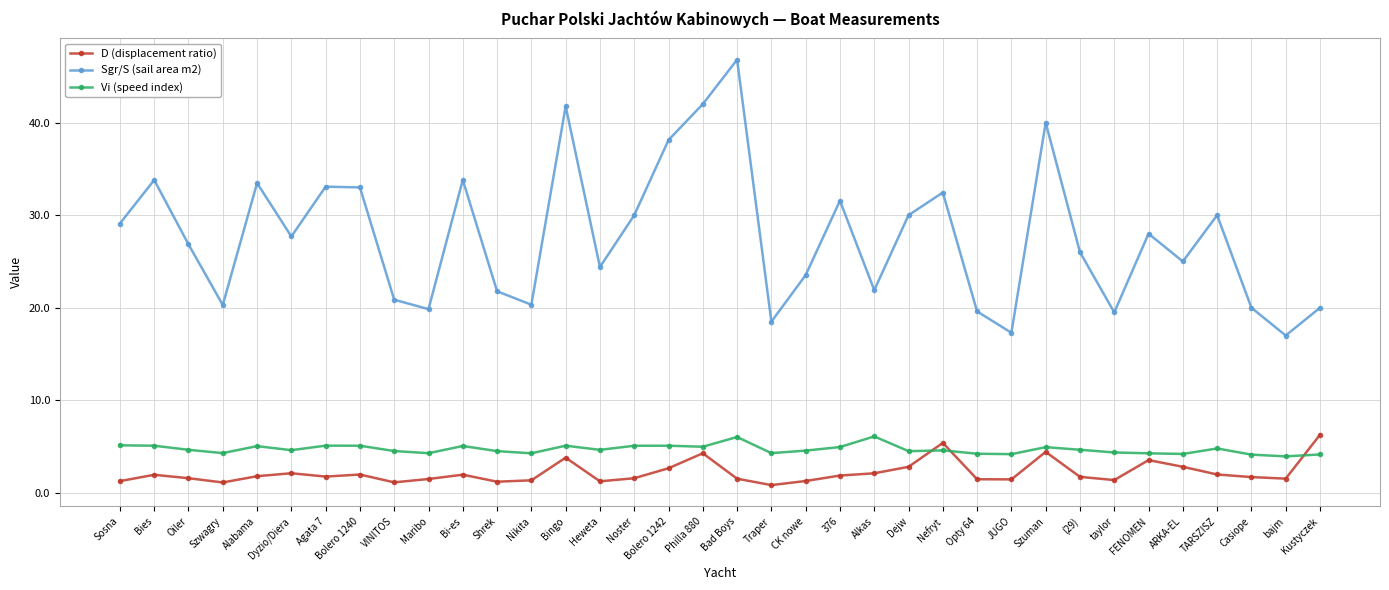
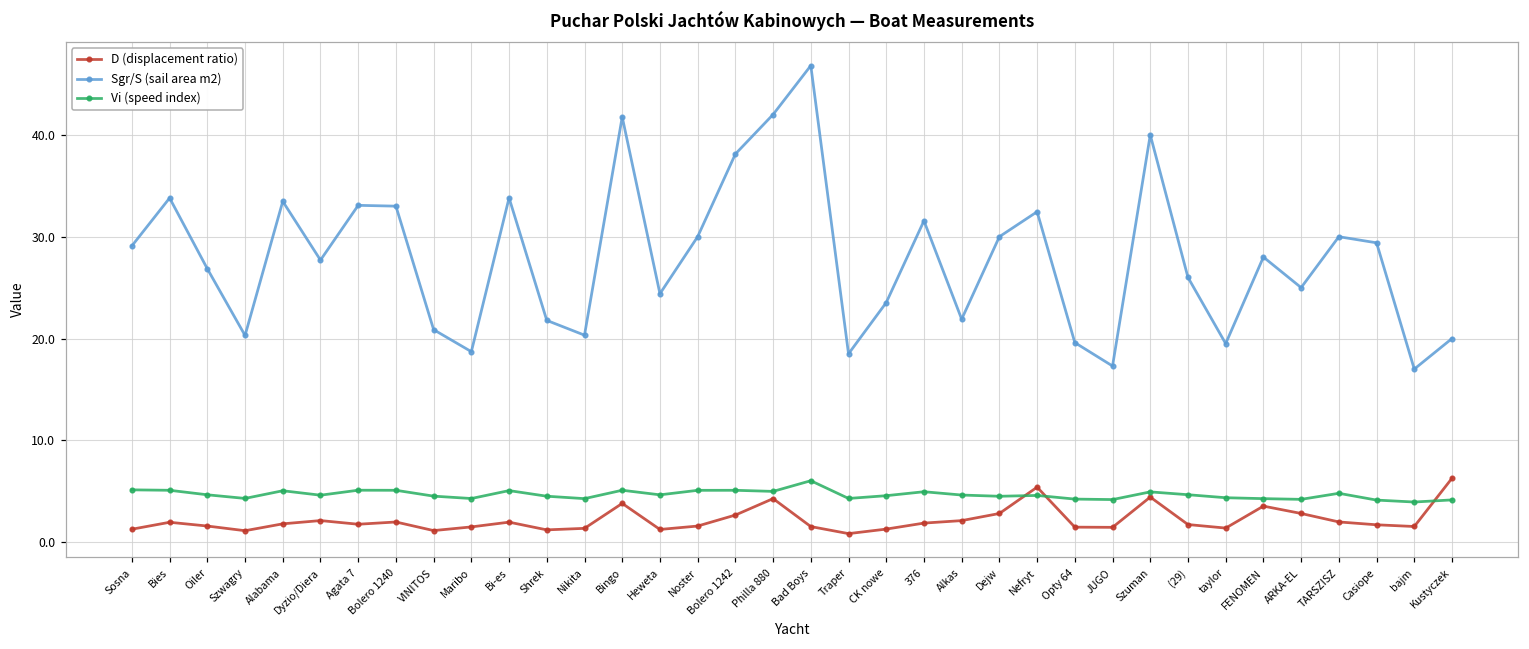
  {
    "D (displacement ratio)": {
      "Sosna": 1,
      "Bies": 2,
      "Oiler": 2,
      "Szwagry": 1,
      "Alabama": 2,
      "Dyzio/Diera": 2,
      "Agata 7": 2,
      "Bolero 1240": 2,
      "VINITOS": 1,
      "Maribo": 2,
      "Bi-es": 2,
      "Shrek": 1,
      "Nikita": 1,
      "Bingo": 4,
      "Heweta": 1,
      "Noster": 2,
      "Bolero 1242": 3,
      "Philla 880": 4,
      "Bad Boys": 2,
      "Traper": 1,
      "CK nowe": 1,
      "376": 2,
      "Alkas": 2,
      "Dejw": 3,
      "Nefryt": 5,
      "Opty 64": 1,
      "JUGO": 1,
      "Szuman": 4,
      "(29)": 2,
      "taylor": 1,
      "FENOMEN": 4,
      "ARKA-EL": 3,
      "TARSZISZ": 2,
      "Casiope": 2,
      "bajm": 2,
      "Kustyczek": 6
    },
    "Sgr/S (sail area m2)": {
      "Sosna": 29,
      "Bies": 34,
      "Oiler": 27,
      "Szwagry": 20,
      "Alabama": 33,
      "Dyzio/Diera": 28,
      "Agata 7": 33,
      "Bolero 1240": 33,
      "VINITOS": 21,
-     "Maribo": 20,
+     "Maribo": 19,
      "Bi-es": 34,
      "Shrek": 22,
      "Nikita": 20,
      "Bingo": 42,
      "Heweta": 24,
      "Noster": 30,
      "Bolero 1242": 38,
      "Philla 880": 42,
      "Bad Boys": 47,
      "Traper": 19,
      "CK nowe": 24,
      "376": 32,
      "Alkas": 22,
      "Dejw": 30,
      "Nefryt": 32,
      "Opty 64": 20,
      "JUGO": 17,
      "Szuman": 40,
      "(29)": 26,
      "taylor": 20,
      "FENOMEN": 28,
      "ARKA-EL": 25,
      "TARSZISZ": 30,
-     "Casiope": 20,
+     "Casiope": 29,
      "bajm": 17,
      "Kustyczek": 20
    },
    "Vi (speed index)": {
      "Sosna": 5,
      "Bies": 5,
      "Oiler": 5,
      "Szwagry": 4,
      "Alabama": 5,
      "Dyzio/Diera": 5,
      "Agata 7": 5,
      "Bolero 1240": 5,
      "VINITOS": 5,
      "Maribo": 4,
      "Bi-es": 5,
      "Shrek": 5,
      "Nikita": 4,
      "Bingo": 5,
      "Heweta": 5,
      "Noster": 5,
      "Bolero 1242": 5,
      "Philla 880": 5,
      "Bad Boys": 6,
      "Traper": 4,
      "CK nowe": 5,
      "376": 5,
-     "Alkas": 6,
+     "Alkas": 5,
      "Dejw": 5,
      "Nefryt": 5,
      "Opty 64": 4,
      "JUGO": 4,
      "Szuman": 5,
      "(29)": 5,
      "taylor": 4,
      "FENOMEN": 4,
      "ARKA-EL": 4,
      "TARSZISZ": 5,
      "Casiope": 4,
      "bajm": 4,
      "Kustyczek": 4
    }
  }
